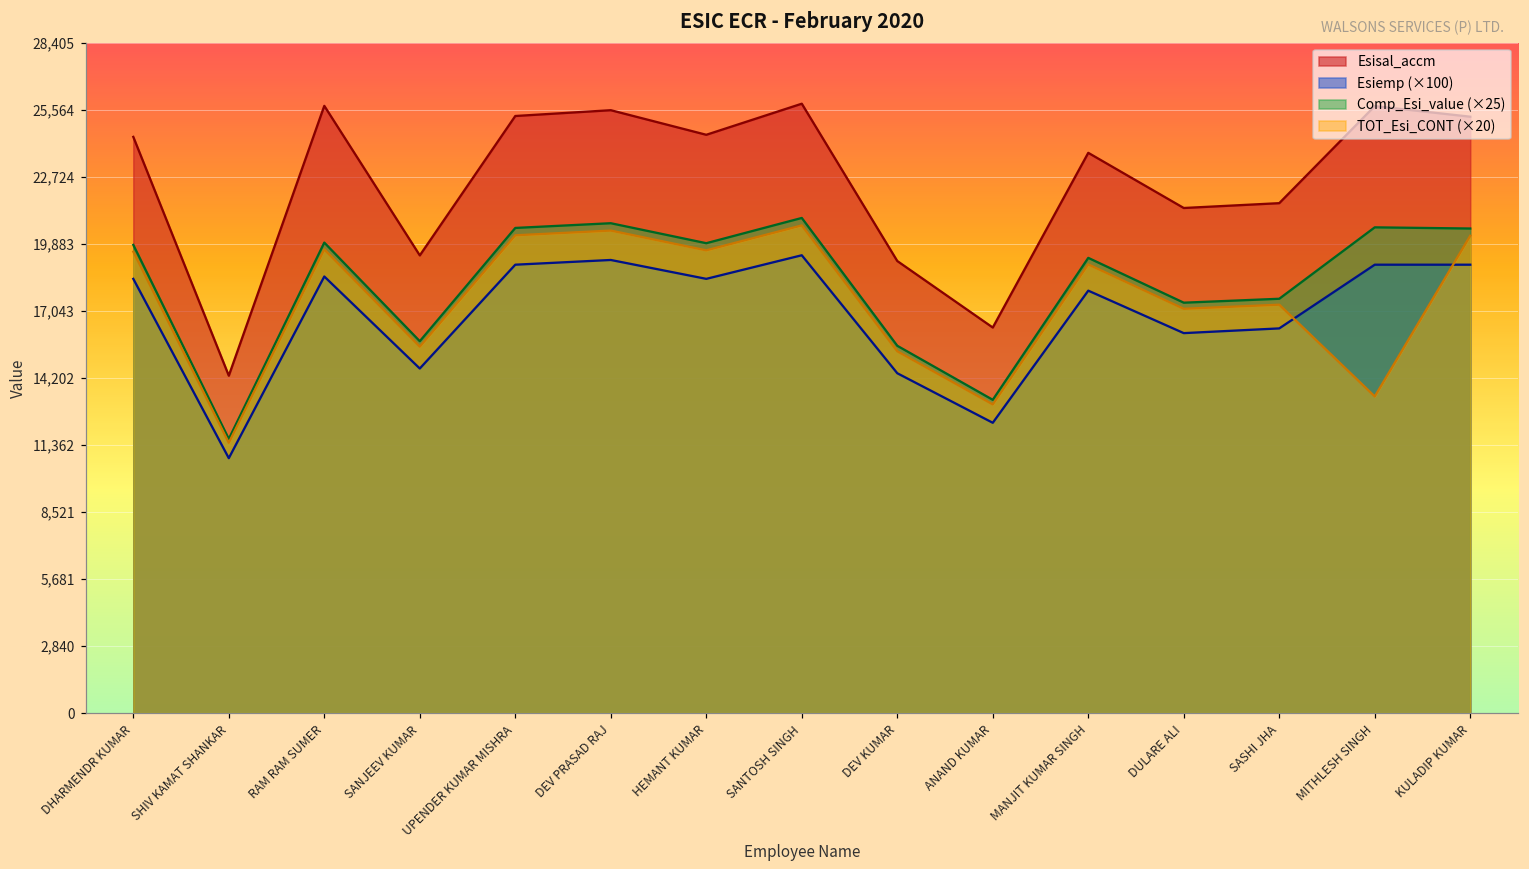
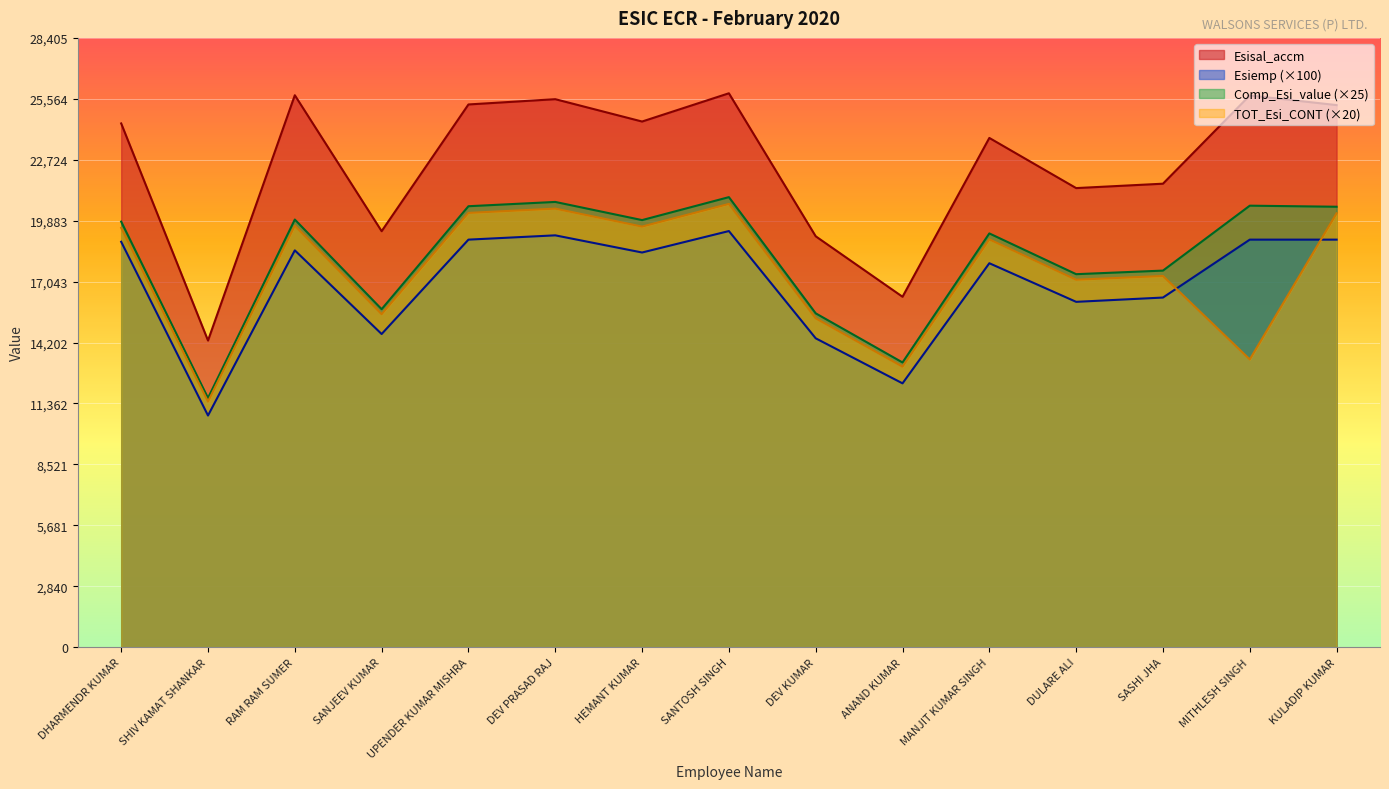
  {
    "Esisal_accm": {
      "DHARMENDR KUMAR": "24,400",
      "SHIV KAMAT SHANKAR": "14,300",
      "RAM RAM SUMER": "25,700",
      "SANJEEV KUMAR": "19,400",
      "UPENDER KUMAR MISHRA": "25,300",
      "DEV PRASAD RAJ": "25,500",
      "HEMANT KUMAR": "24,500",
      "SANTOSH SINGH": "25,800",
      "DEV KUMAR": "19,200",
      "ANAND KUMAR": "16,300",
      "MANJIT KUMAR SINGH": "23,700",
      "DULARE ALI": "21,400",
      "SASHI JHA": "21,600"
    },
    "Esiemp (×100)": {
-     "DHARMENDR KUMAR": "18,400",
+     "DHARMENDR KUMAR": "18,900",
      "SHIV KAMAT SHANKAR": "10,800",
      "RAM RAM SUMER": "18,500",
      "SANJEEV KUMAR": "14,600",
      "UPENDER KUMAR MISHRA": "19,000",
      "DEV PRASAD RAJ": "19,200",
      "HEMANT KUMAR": "18,400",
      "SANTOSH SINGH": "19,400",
      "DEV KUMAR": "14,400",
      "ANAND KUMAR": "12,300",
      "MANJIT KUMAR SINGH": "17,900",
      "DULARE ALI": "16,100",
      "SASHI JHA": "16,300",
      "MITHLESH SINGH": "19,000",
      "KULADIP KUMAR": "19,000"
    },
    "Comp_Esi_value (×25)": {
      "DHARMENDR KUMAR": "19,800",
      "SHIV KAMAT SHANKAR": "11,600",
      "RAM RAM SUMER": "19,900",
      "SANJEEV KUMAR": "15,800",
      "UPENDER KUMAR MISHRA": "20,600",
      "DEV PRASAD RAJ": "20,800",
      "HEMANT KUMAR": "19,900",
      "SANTOSH SINGH": "21,000",
      "DEV KUMAR": "15,600",
      "ANAND KUMAR": "13,300",
      "MANJIT KUMAR SINGH": "19,300",
      "DULARE ALI": "17,400",
      "SASHI JHA": "17,600",
      "MITHLESH SINGH": "20,600",
      "KULADIP KUMAR": "20,500"
    },
    "TOT_Esi_CONT (×20)": {
      "DHARMENDR KUMAR": "19,600",
      "SHIV KAMAT SHANKAR": "11,500",
      "RAM RAM SUMER": "19,600",
      "SANJEEV KUMAR": "15,500",
      "UPENDER KUMAR MISHRA": "20,200",
      "DEV PRASAD RAJ": "20,400",
      "HEMANT KUMAR": "19,600",
      "SANTOSH SINGH": "20,700",
      "DEV KUMAR": "15,300",
      "ANAND KUMAR": "13,100",
      "MANJIT KUMAR SINGH": "19,000",
      "DULARE ALI": "17,100",
      "SASHI JHA": "17,300",
      "MITHLESH SINGH": "13,400",
      "KULADIP KUMAR": "20,200"
    }
  }
